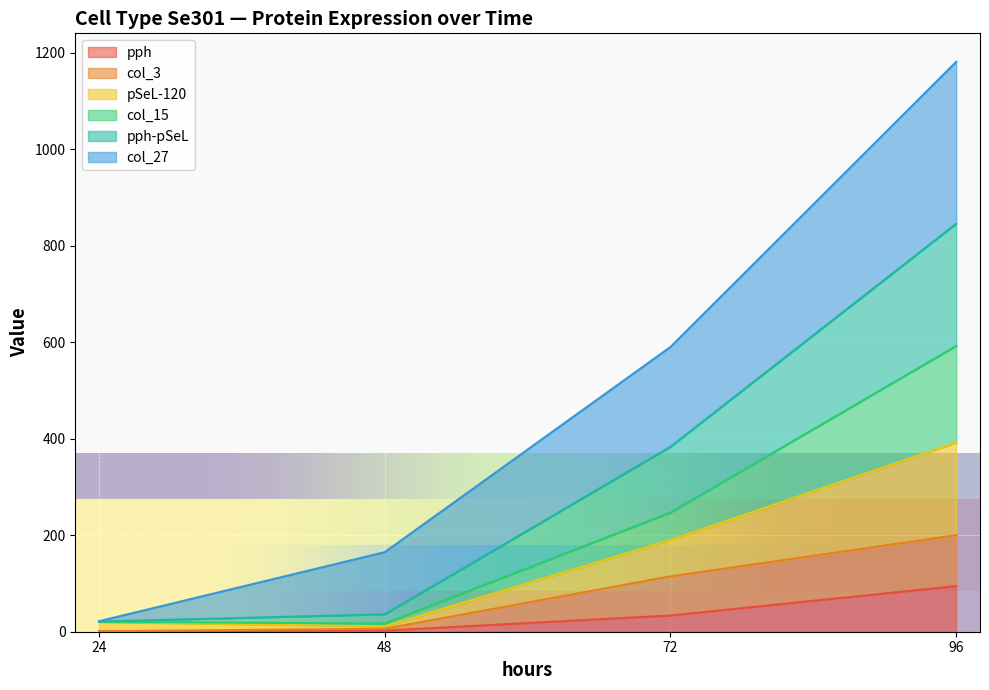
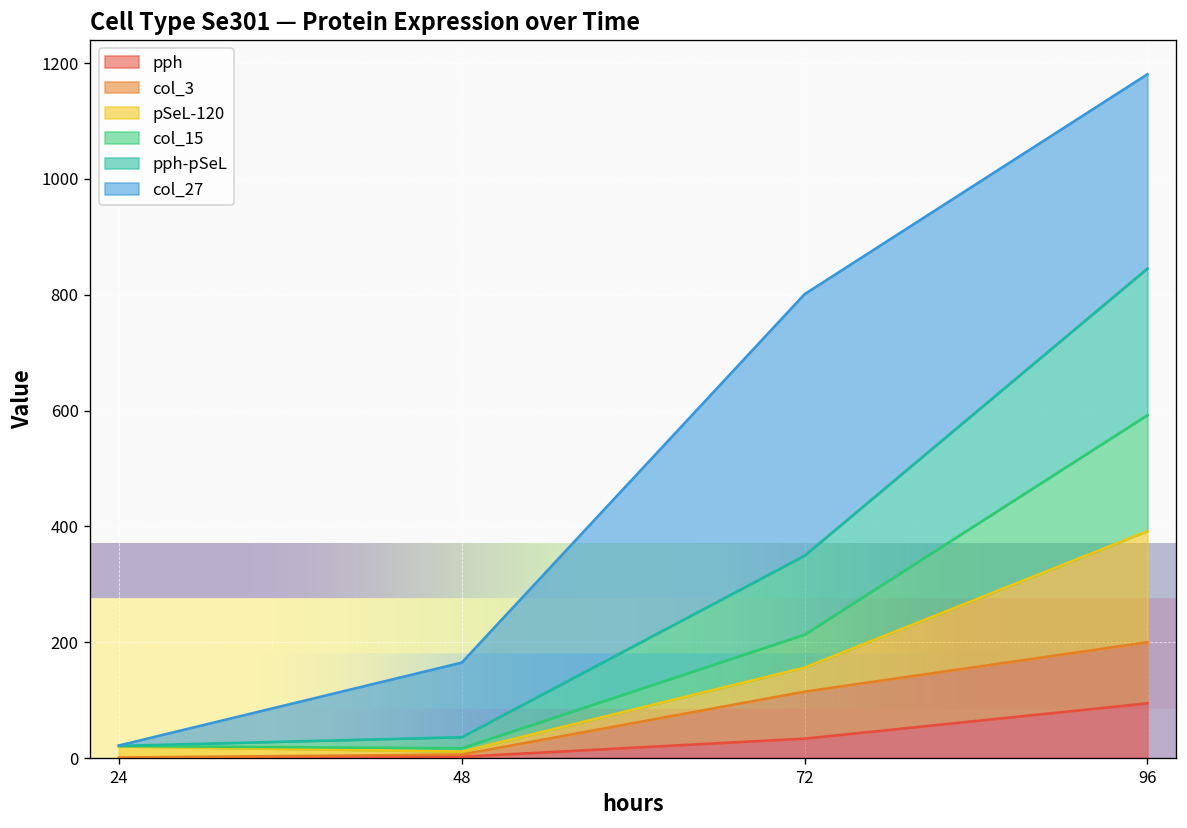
  {
    "pSeL-120": {
-     "72": 80,
+     "72": 40,
      "96": 190
    },
    "col_27": {
      "48": 130,
-     "72": 210,
+     "72": 450,
      "96": 340
    }
  }
